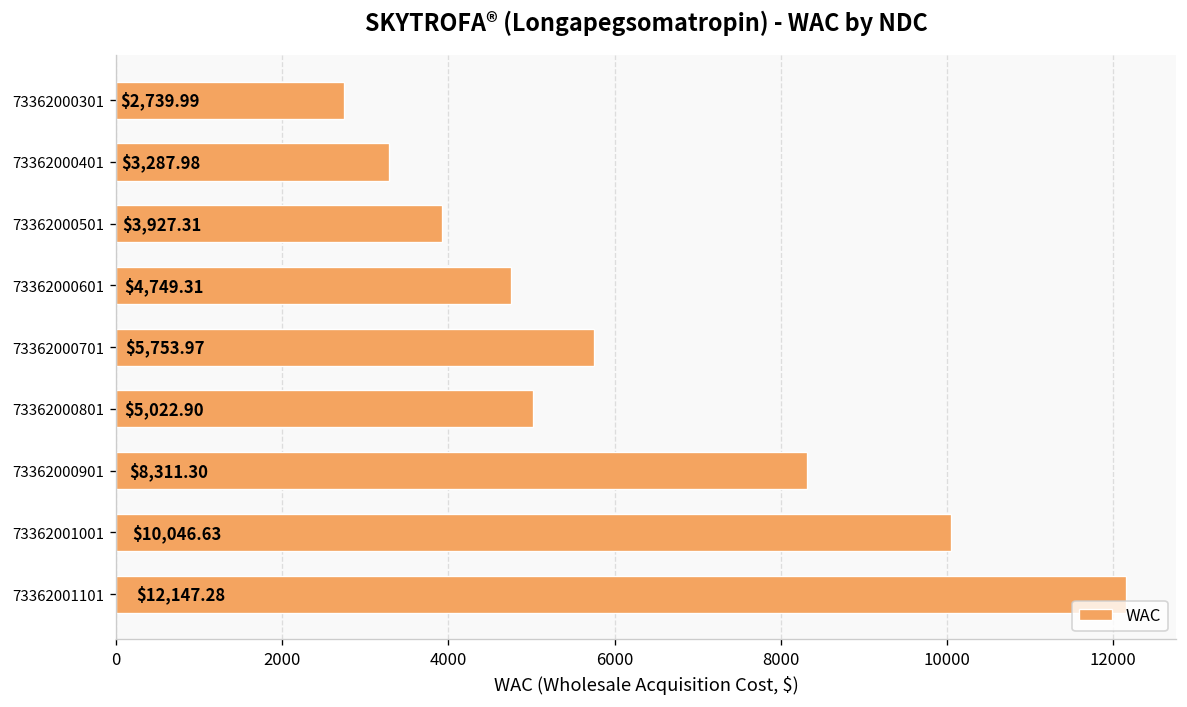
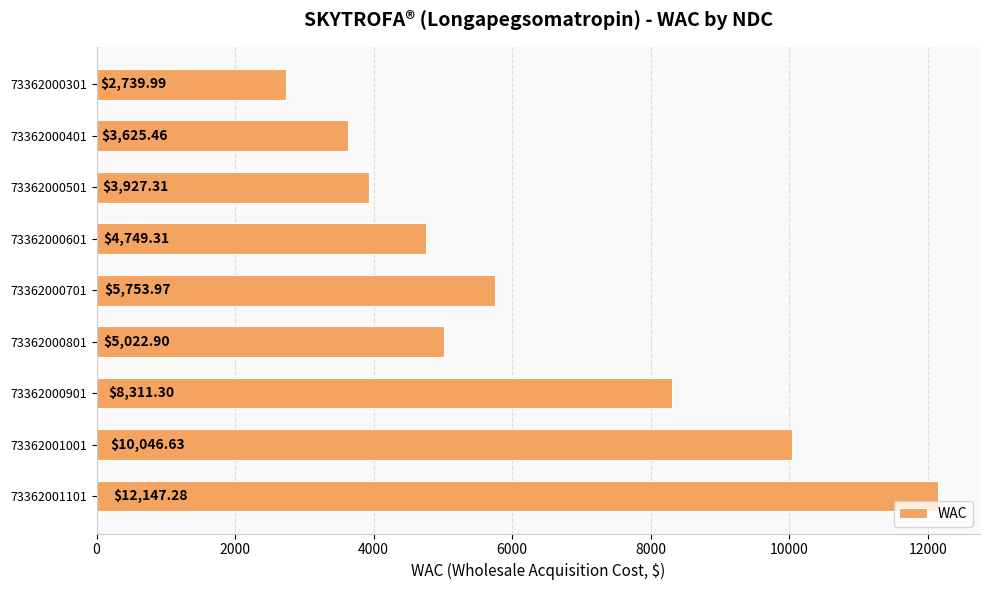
  {
    "73362000301": "$2,739.99",
-   "73362000401": "$3,287.98",
+   "73362000401": "$3,625.46",
    "73362000501": "$3,927.31",
    "73362000601": "$4,749.31",
    "73362000701": "$5,753.97",
    "73362000801": "$5,022.90",
    "73362000901": "$8,311.30",
    "73362001001": "$10,046.63",
    "73362001101": "$12,147.28"
  }
